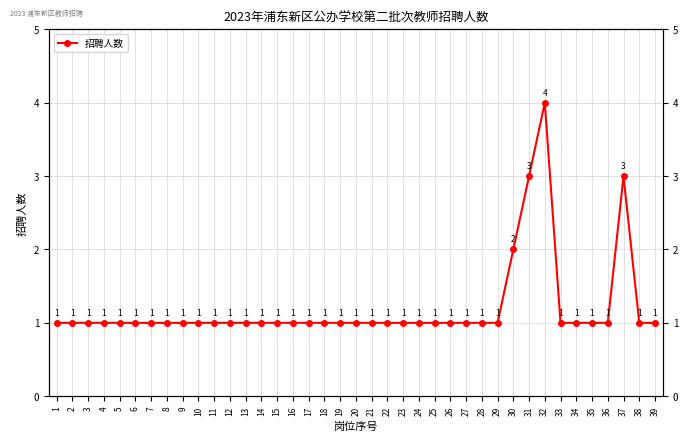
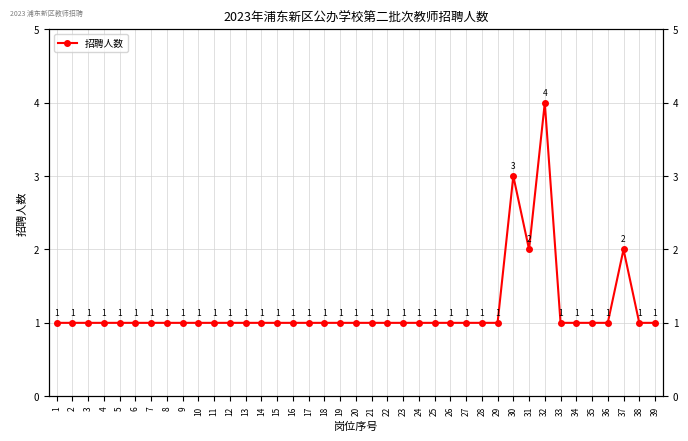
  {
    "1": 1,
    "2": 1,
    "3": 1,
    "4": 1,
    "5": 1,
    "6": 1,
    "7": 1,
    "8": 1,
    "9": 1,
    "10": 1,
    "11": 1,
    "12": 1,
    "13": 1,
    "14": 1,
    "15": 1,
    "16": 1,
    "17": 1,
    "18": 1,
    "19": 1,
    "20": 1,
    "21": 1,
    "22": 1,
    "23": 1,
    "24": 1,
    "25": 1,
    "26": 1,
    "27": 1,
    "28": 1,
    "29": 1,
-   "30": 2,
-   "31": 3,
+   "30": 3,
+   "31": 2,
    "32": 4,
    "33": 1,
    "34": 1,
    "35": 1,
    "36": 1,
-   "37": 3,
+   "37": 2,
    "38": 1,
    "39": 1
  }
